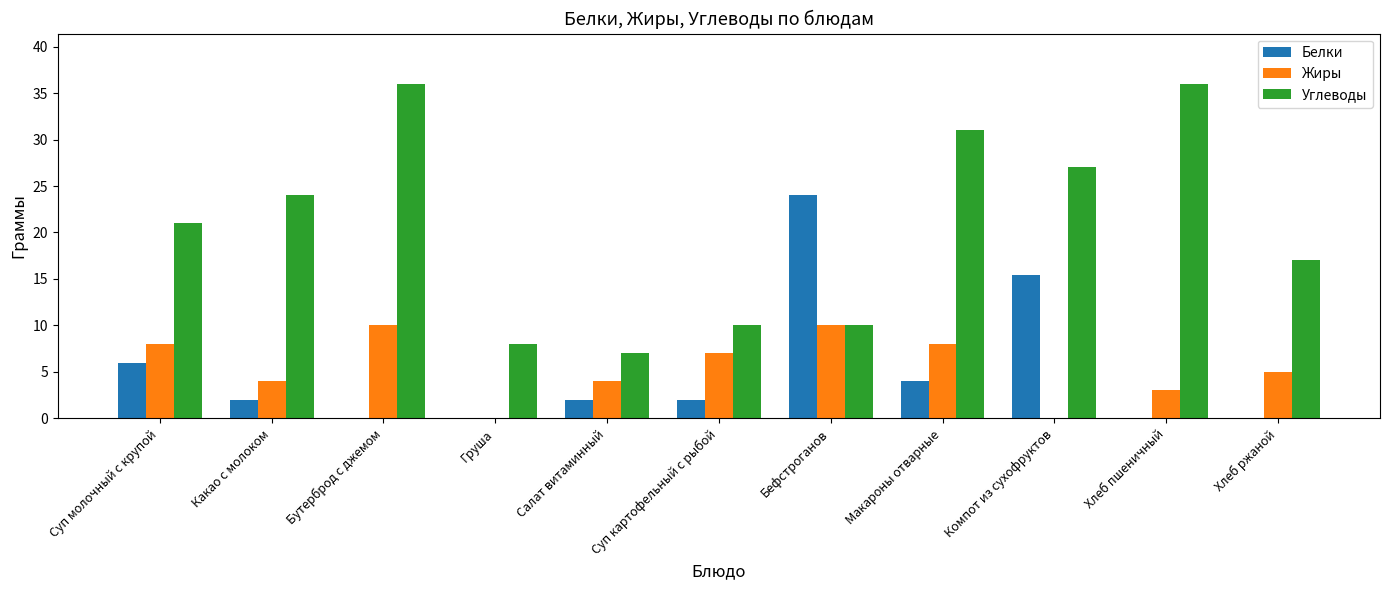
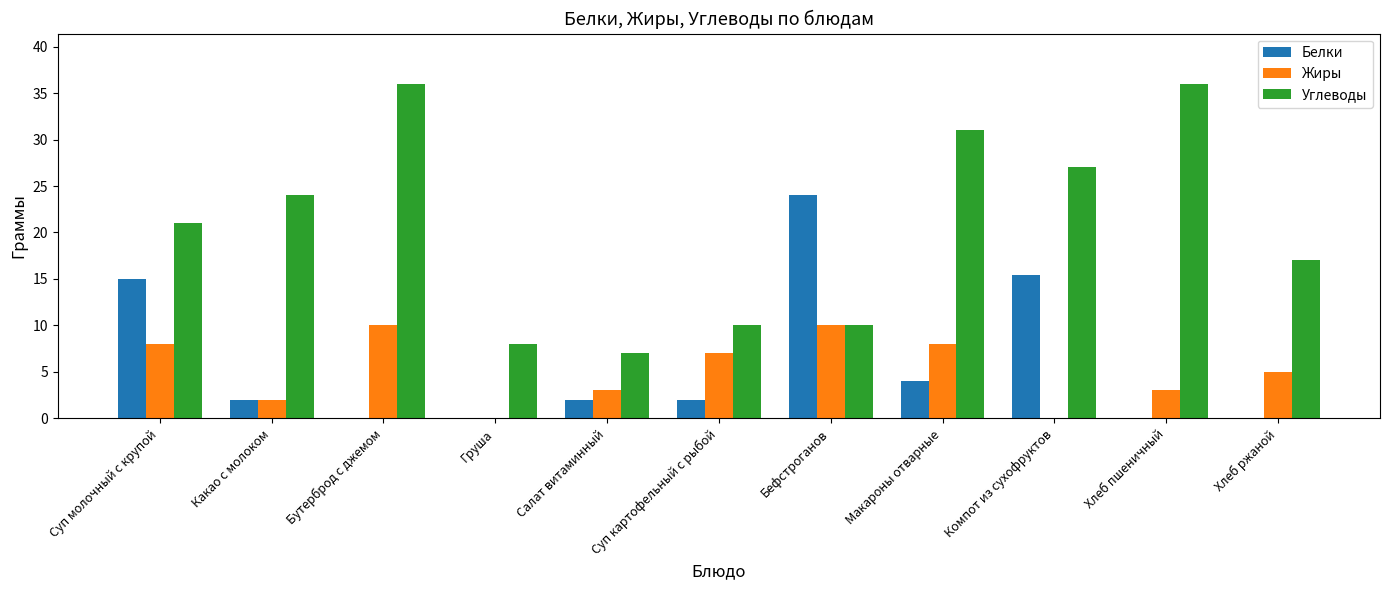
  {
    "Белки": {
-     "Суп молочный с крупой": 6,
+     "Суп молочный с крупой": 15,
      "Какао с молоком": 2,
      "Бутерброд с джемом": 0,
      "Груша": 0,
      "Салат витаминный": 2,
      "Суп картофельный с рыбой": 2,
      "Бефстроганов": 24,
      "Макароны отварные": 4,
      "Компот из сухофруктов": 15,
      "Хлеб пшеничный": 0,
      "Хлеб ржаной": 0
    },
    "Жиры": {
      "Суп молочный с крупой": 8,
-     "Какао с молоком": 4,
+     "Какао с молоком": 2,
      "Бутерброд с джемом": 10,
      "Груша": 0,
-     "Салат витаминный": 4,
+     "Салат витаминный": 3,
      "Суп картофельный с рыбой": 7,
      "Бефстроганов": 10,
      "Макароны отварные": 8,
      "Компот из сухофруктов": 0,
      "Хлеб пшеничный": 3,
      "Хлеб ржаной": 5
    },
    "Углеводы": {
      "Суп молочный с крупой": 21,
      "Какао с молоком": 24,
      "Бутерброд с джемом": 36,
      "Груша": 8,
      "Салат витаминный": 7,
      "Суп картофельный с рыбой": 10,
      "Бефстроганов": 10,
      "Макароны отварные": 31,
      "Компот из сухофруктов": 27,
      "Хлеб пшеничный": 36,
      "Хлеб ржаной": 17
    }
  }
